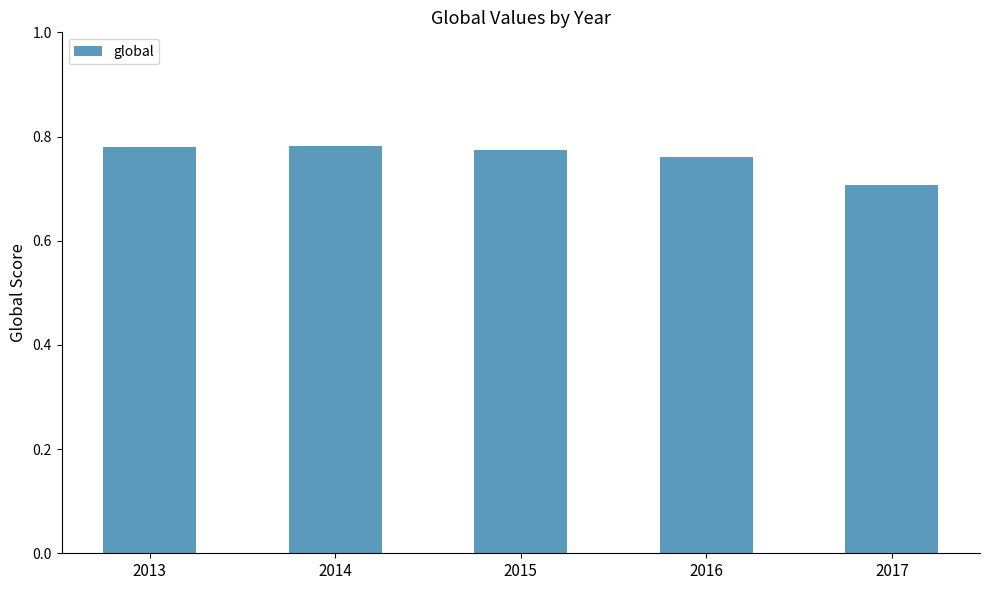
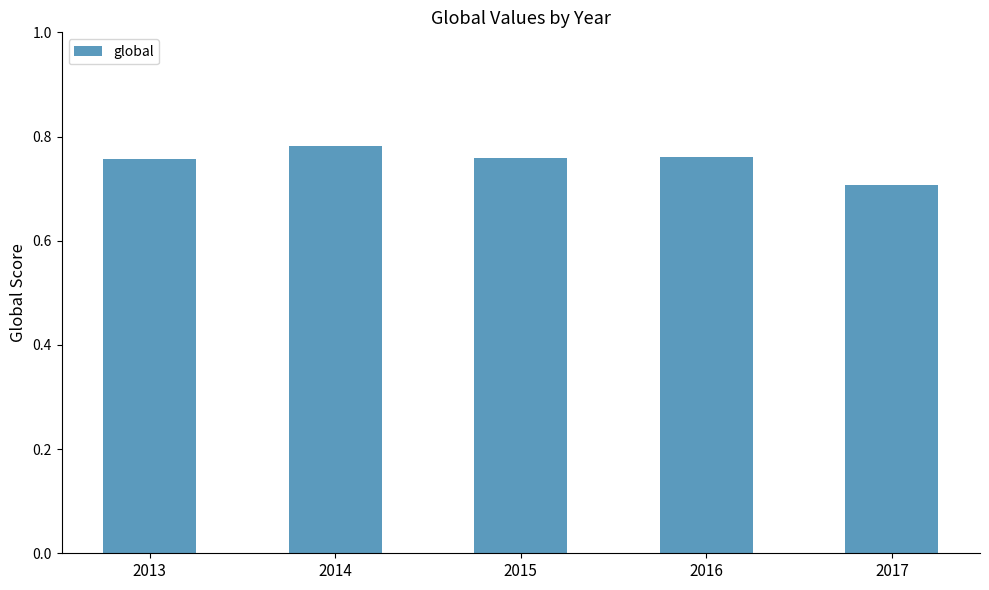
  {
-   "2013": 0.78,
+   "2013": 0.76,
    "2014": 0.78,
-   "2015": 0.78,
+   "2015": 0.76,
    "2016": 0.76,
    "2017": 0.71
  }
